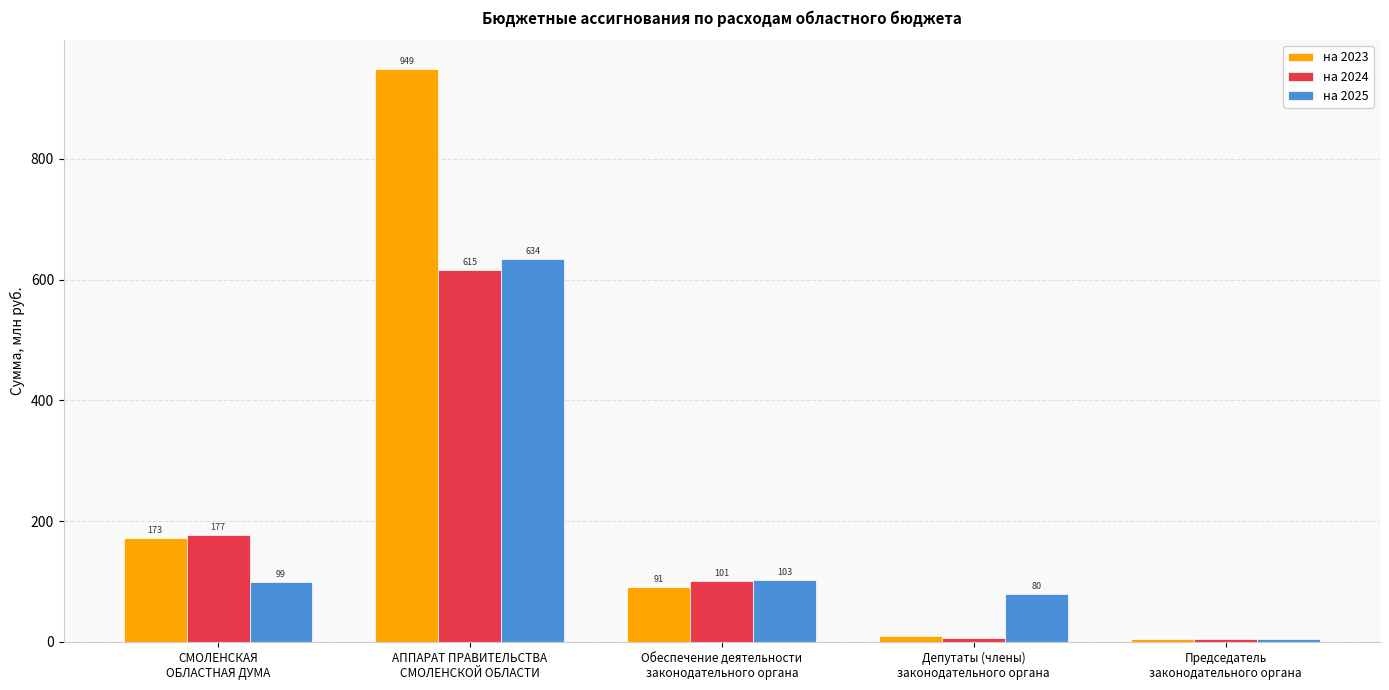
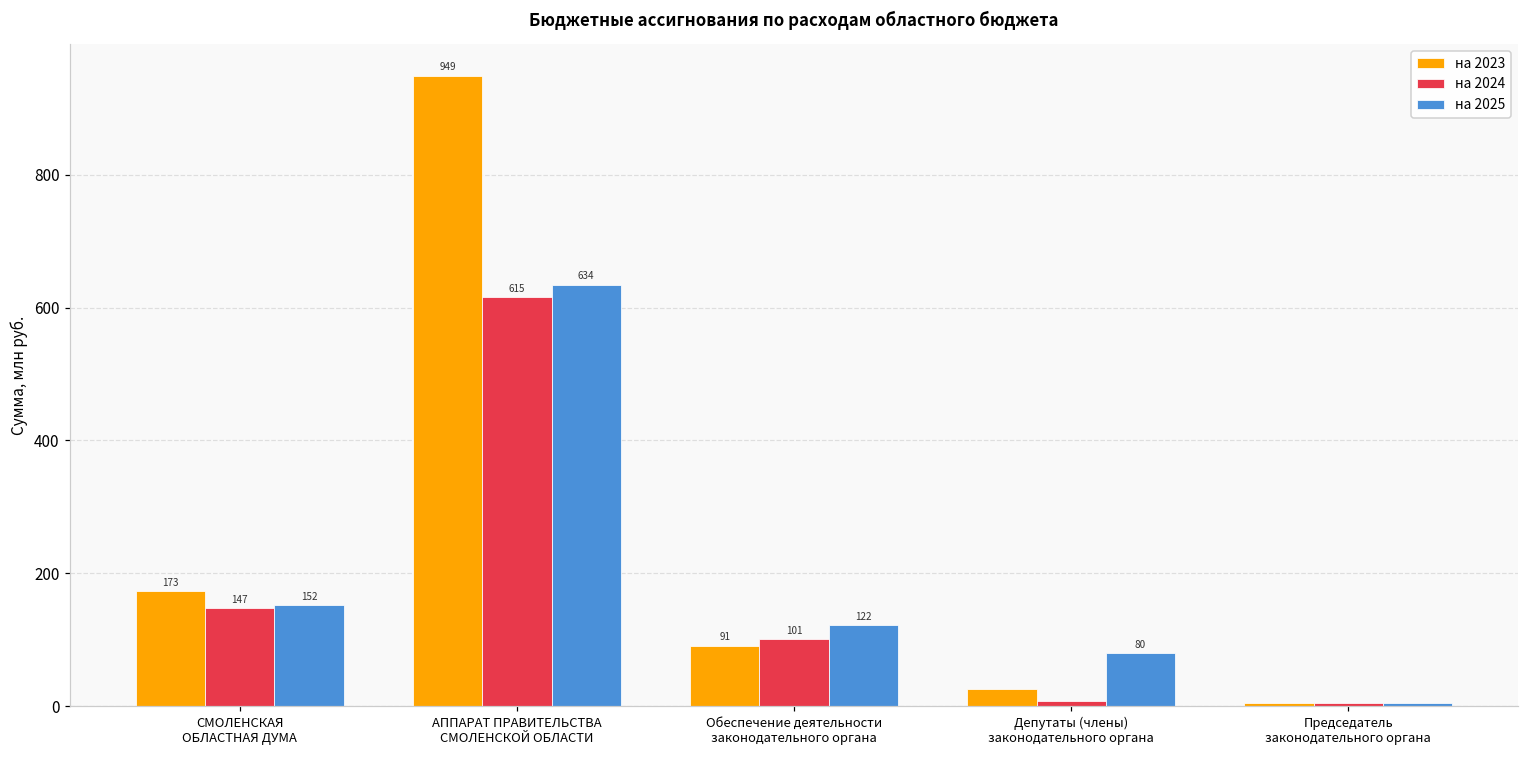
  {
    "на 2023": {
-     "Депутаты (члены) законодательного органа": 10,
+     "Депутаты (члены) законодательного органа": 30,
      "Председатель законодательного органа": 10
    },
    "на 2024": {
-     "СМОЛЕНСКАЯ ОБЛАСТНАЯ ДУМА": 177,
+     "СМОЛЕНСКАЯ ОБЛАСТНАЯ ДУМА": 147,
      "АППАРАТ ПРАВИТЕЛЬСТВА СМОЛЕНСКОЙ ОБЛАСТИ": 615,
      "Обеспечение деятельности законодательного органа": 101
    },
    "на 2025": {
-     "СМОЛЕНСКАЯ ОБЛАСТНАЯ ДУМА": 99,
+     "СМОЛЕНСКАЯ ОБЛАСТНАЯ ДУМА": 152,
      "АППАРАТ ПРАВИТЕЛЬСТВА СМОЛЕНСКОЙ ОБЛАСТИ": 634,
-     "Обеспечение деятельности законодательного органа": 103,
+     "Обеспечение деятельности законодательного органа": 122,
      "Депутаты (члены) законодательного органа": 80
    }
  }
